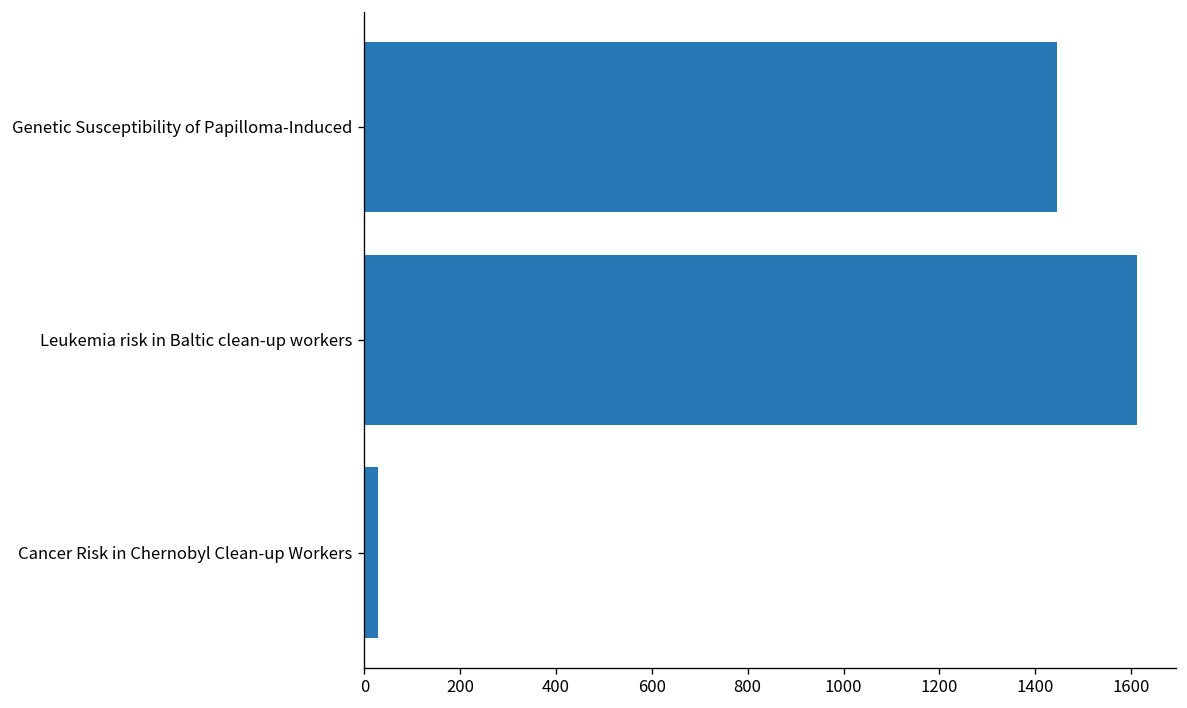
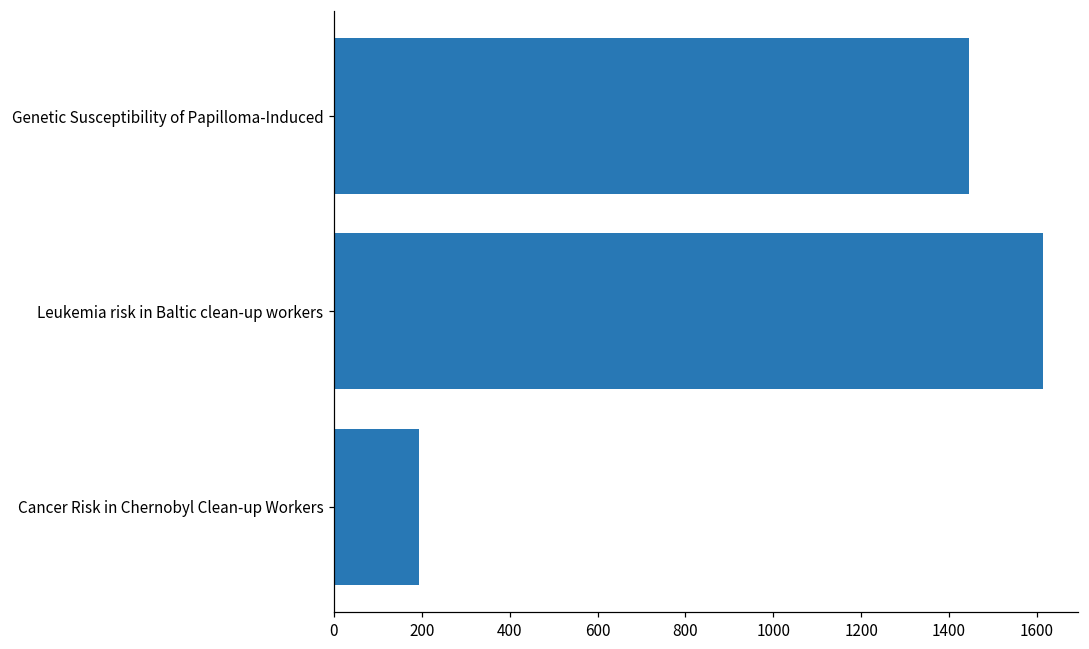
  {
    "Genetic Susceptibility of Papilloma-Induced": 1450,
    "Leukemia risk in Baltic clean-up workers": 1610,
-   "Cancer Risk in Chernobyl Clean-up Workers": 30
+   "Cancer Risk in Chernobyl Clean-up Workers": 190
  }
